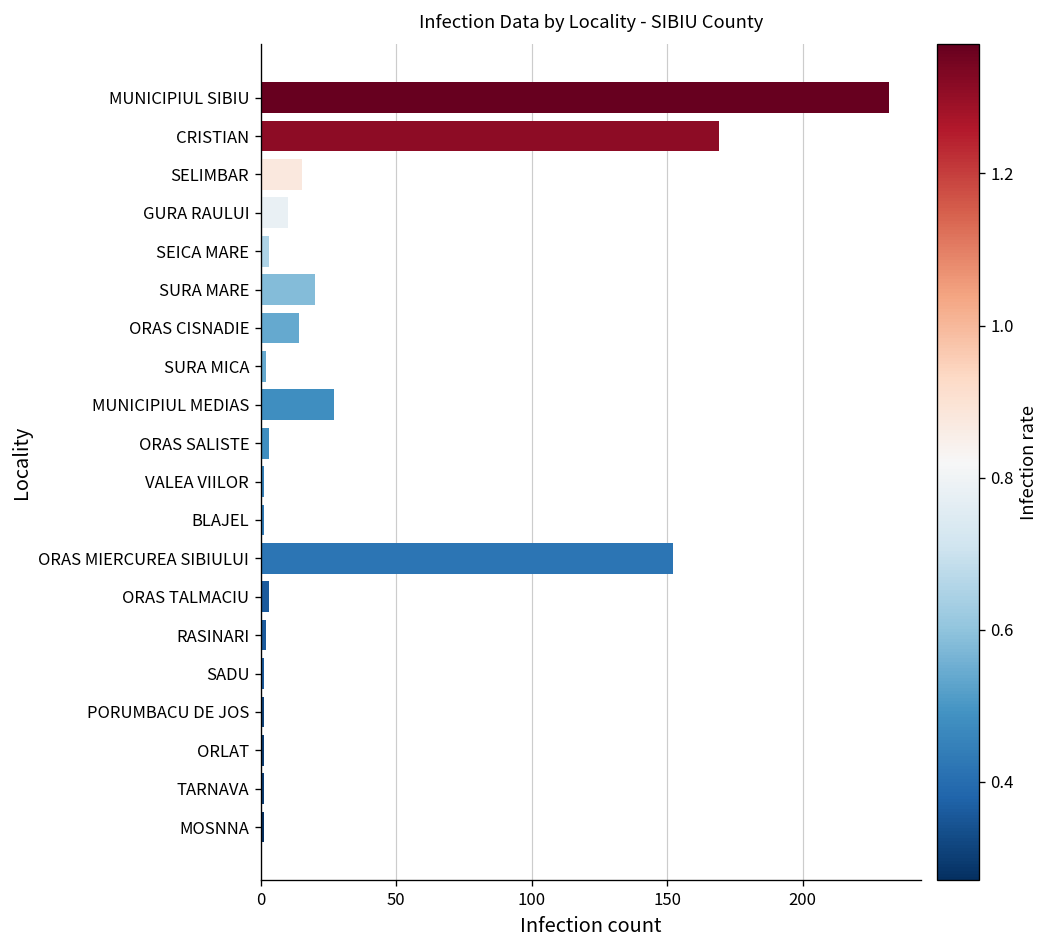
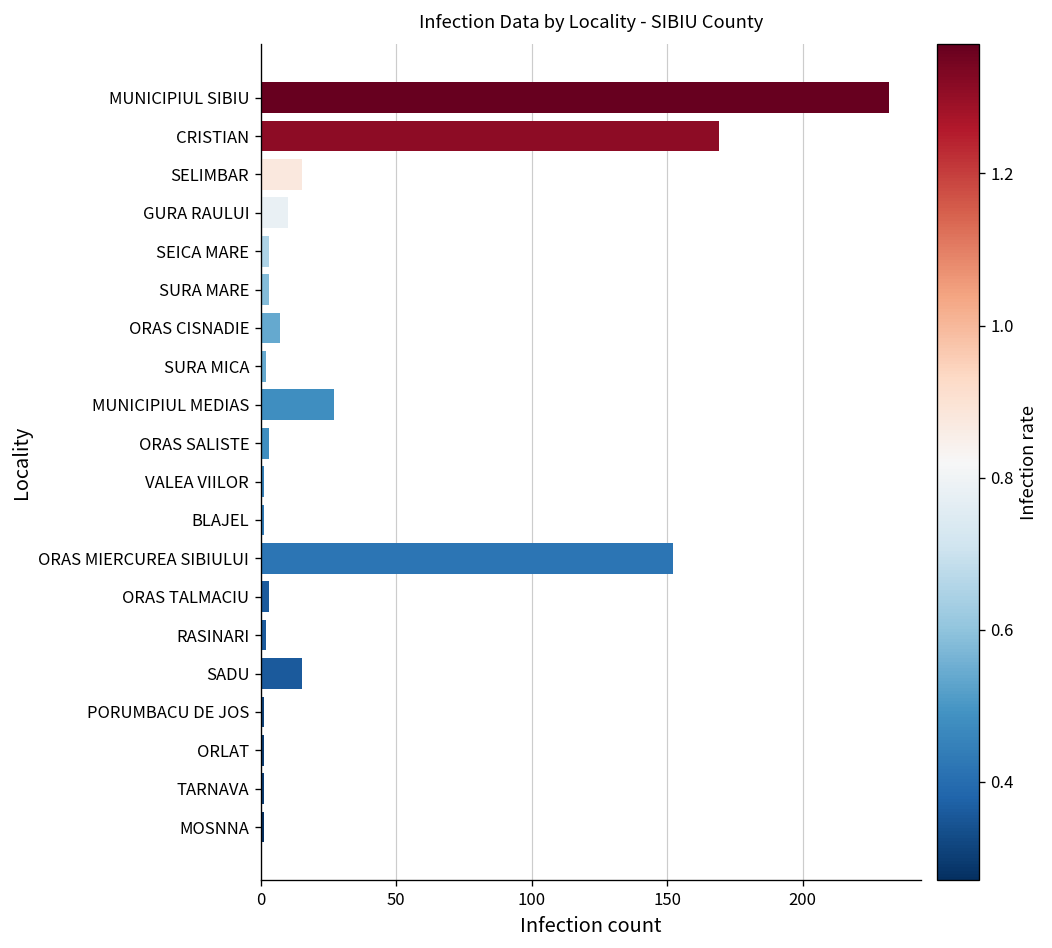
  {
    "MUNICIPIUL SIBIU": 232,
    "CRISTIAN": 169,
    "SELIMBAR": 15,
    "GURA RAULUI": 10,
    "SEICA MARE": 3,
-   "SURA MARE": 20,
-   "ORAS CISNADIE": 14,
+   "SURA MARE": 3,
+   "ORAS CISNADIE": 7,
    "SURA MICA": 2,
    "MUNICIPIUL MEDIAS": 27,
    "ORAS SALISTE": 3,
    "ORAS MIERCUREA SIBIULUI": 152,
    "ORAS TALMACIU": 3,
    "RASINARI": 2,
-   "SADU": 1
+   "SADU": 15
  }
